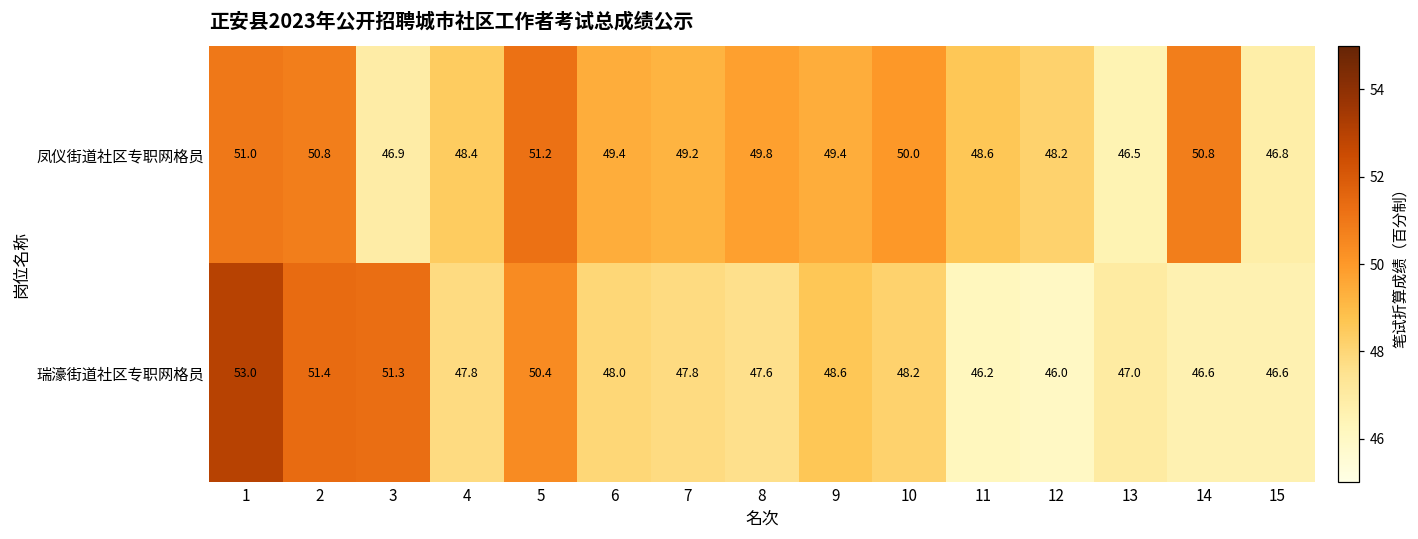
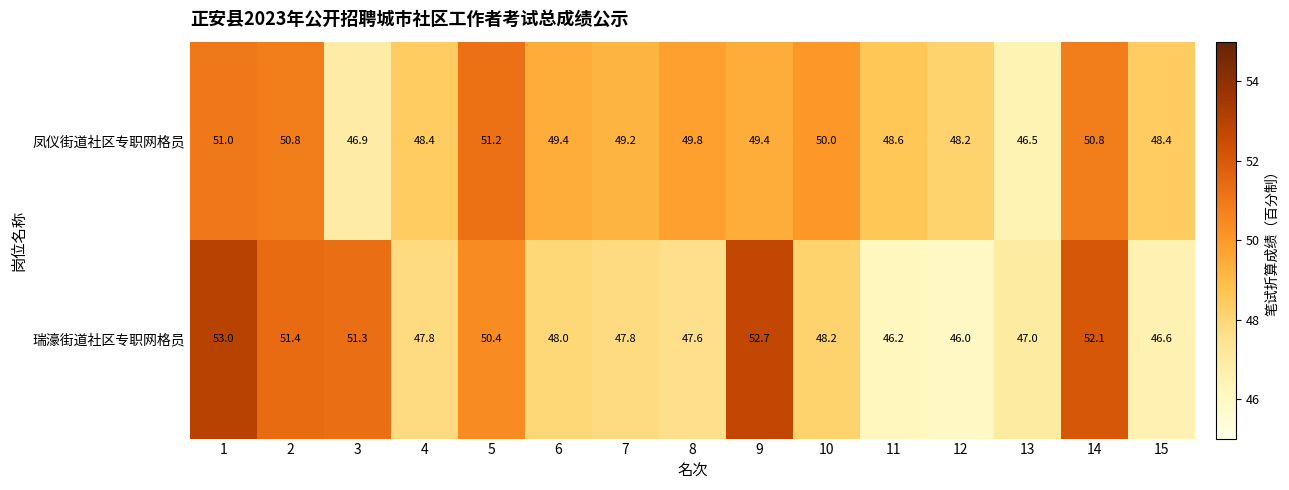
  {
    "凤仪街道社区专职网格员": {
      "1": 51.0,
      "2": 50.8,
      "3": 46.9,
      "4": 48.4,
      "5": 51.2,
      "6": 49.4,
      "7": 49.2,
      "8": 49.8,
      "9": 49.4,
      "10": 50.0,
      "11": 48.6,
      "12": 48.2,
      "13": 46.5,
      "14": 50.8,
-     "15": 46.8
+     "15": 48.4
    },
    "瑞濠街道社区专职网格员": {
      "1": 53.0,
      "2": 51.4,
      "3": 51.3,
      "4": 47.8,
      "5": 50.4,
      "6": 48.0,
      "7": 47.8,
      "8": 47.6,
-     "9": 48.6,
+     "9": 52.7,
      "10": 48.2,
      "11": 46.2,
      "12": 46.0,
      "13": 47.0,
-     "14": 46.6,
+     "14": 52.1,
      "15": 46.6
    }
  }
